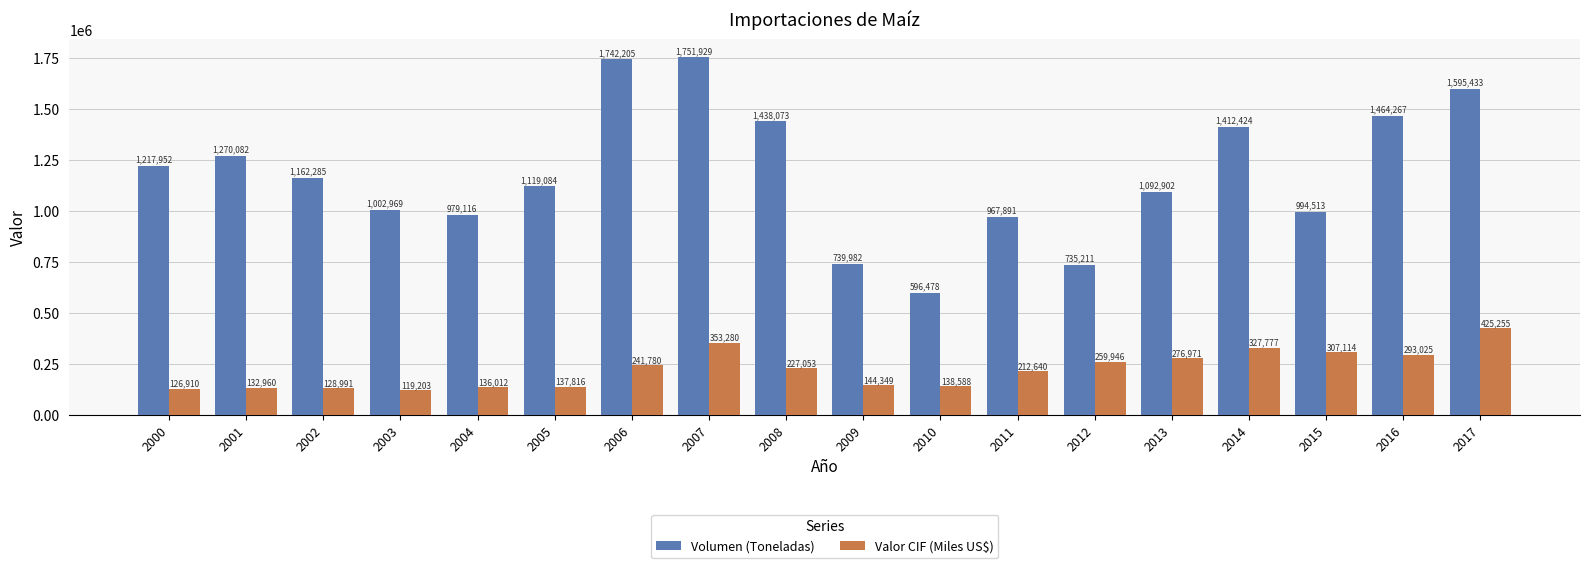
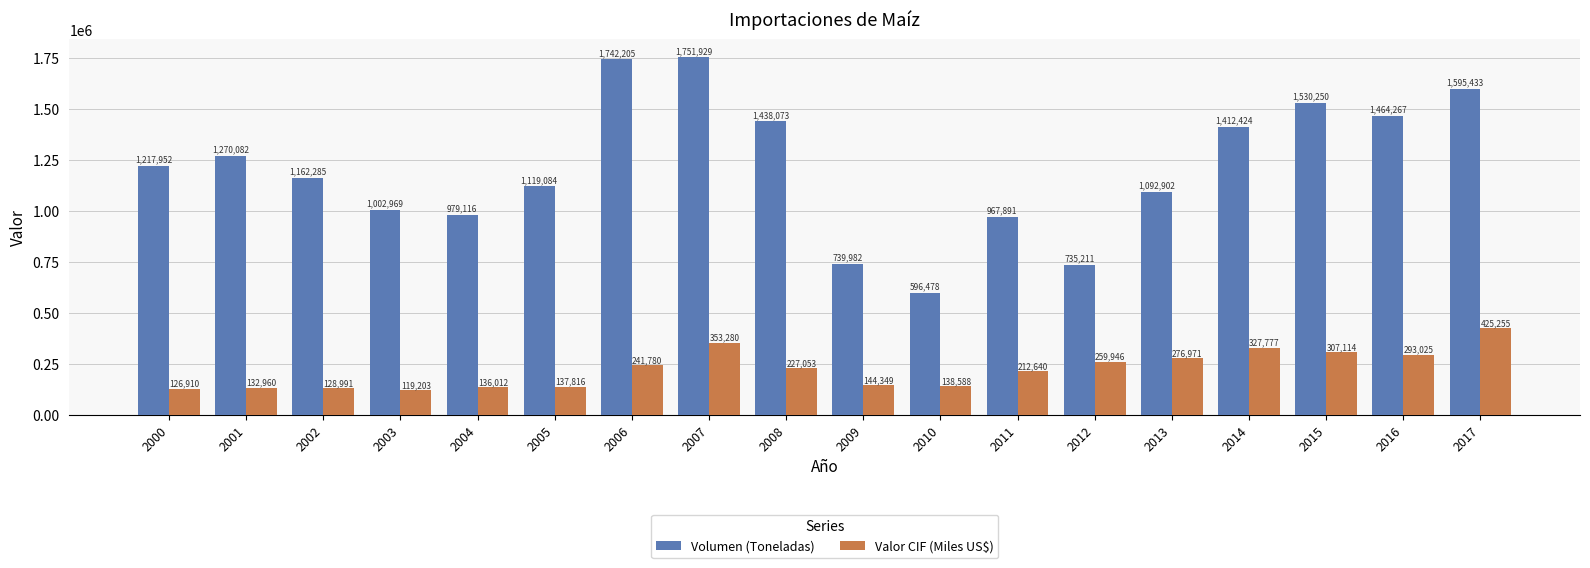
  {
    "Volumen (Toneladas)": {
      "2000": "1,217,952",
      "2001": "1,270,082",
      "2002": "1,162,285",
      "2003": "1,002,969",
      "2004": "979,116",
      "2005": "1,119,084",
      "2006": "1,742,205",
      "2007": "1,751,929",
      "2008": "1,438,073",
      "2009": "739,982",
      "2010": "596,478",
      "2011": "967,891",
      "2012": "735,211",
      "2013": "1,092,902",
      "2014": "1,412,424",
-     "2015": "994,513",
+     "2015": "1,530,250",
      "2016": "1,464,267",
      "2017": "1,595,433"
    },
    "Valor CIF (Miles US$)": {
      "2000": "126,910",
      "2001": "132,960",
      "2002": "128,991",
      "2003": "119,203",
      "2004": "136,012",
      "2005": "137,816",
      "2006": "241,780",
      "2007": "353,280",
      "2008": "227,053",
      "2009": "144,349",
      "2010": "138,588",
      "2011": "212,640",
      "2012": "259,946",
      "2013": "276,971",
      "2014": "327,777",
      "2015": "307,114",
      "2016": "293,025",
      "2017": "425,255"
    }
  }
